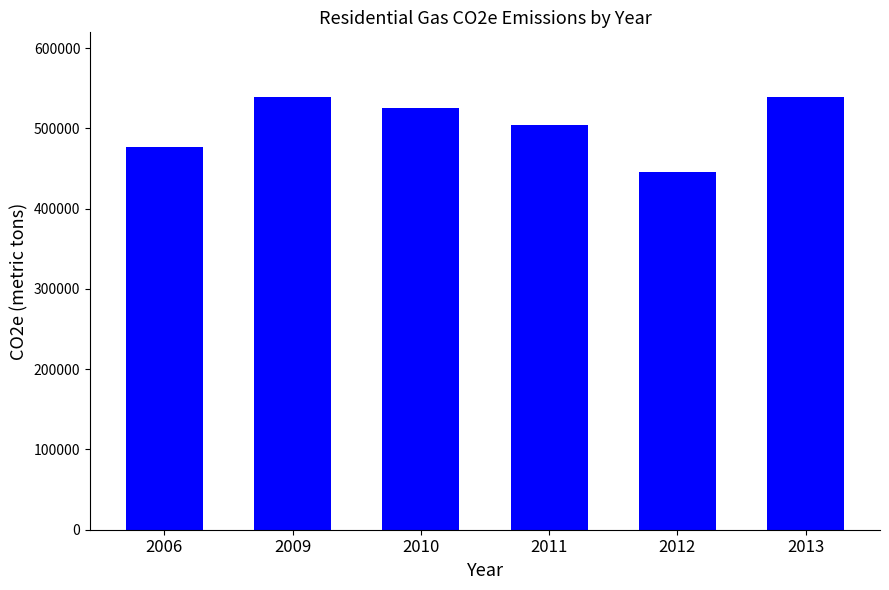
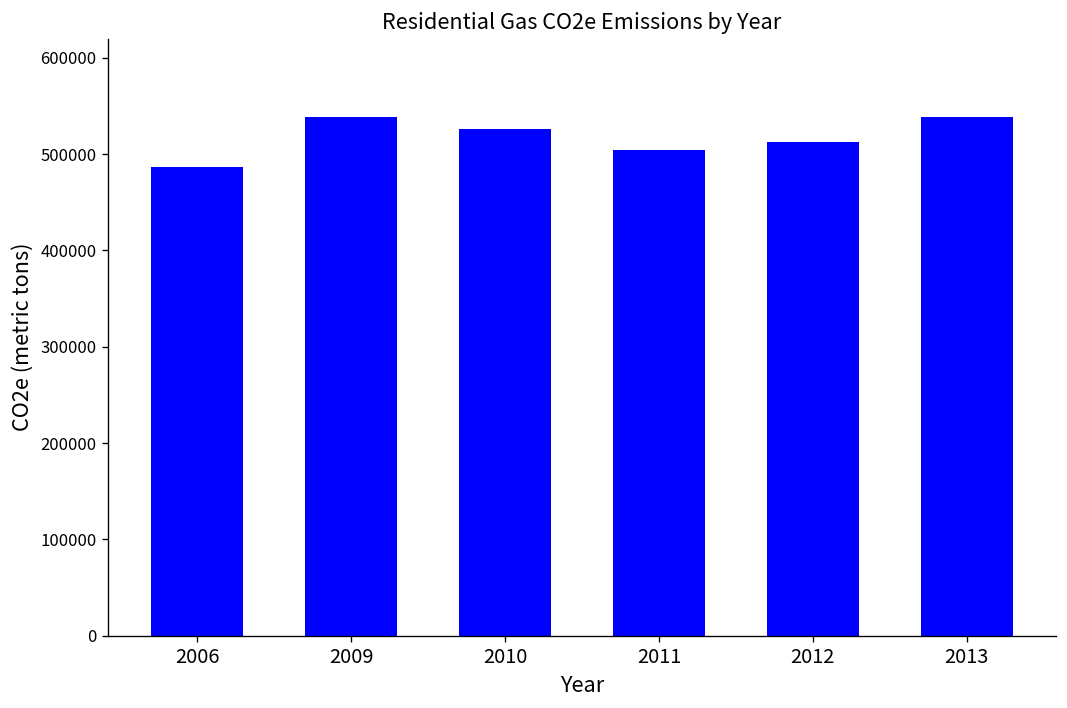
  {
-   "2006": 480000,
+   "2006": 490000,
    "2009": 540000,
    "2010": 530000,
    "2011": 500000,
-   "2012": 450000,
+   "2012": 510000,
    "2013": 540000
  }
